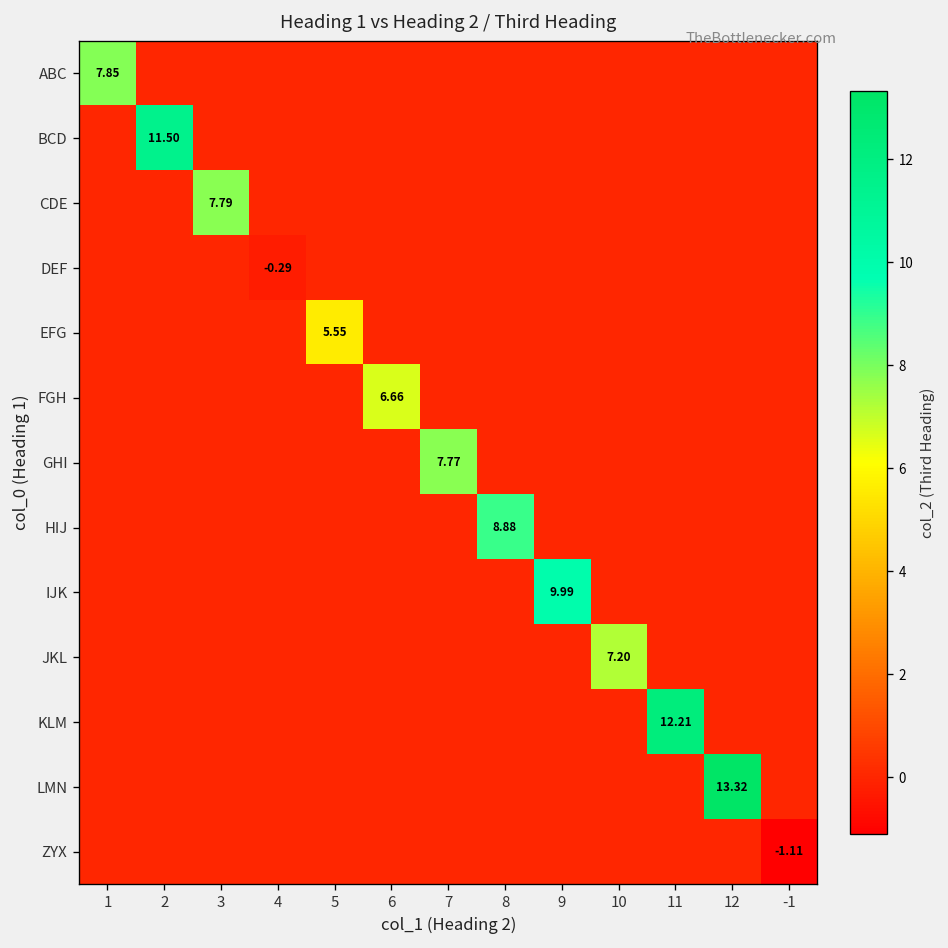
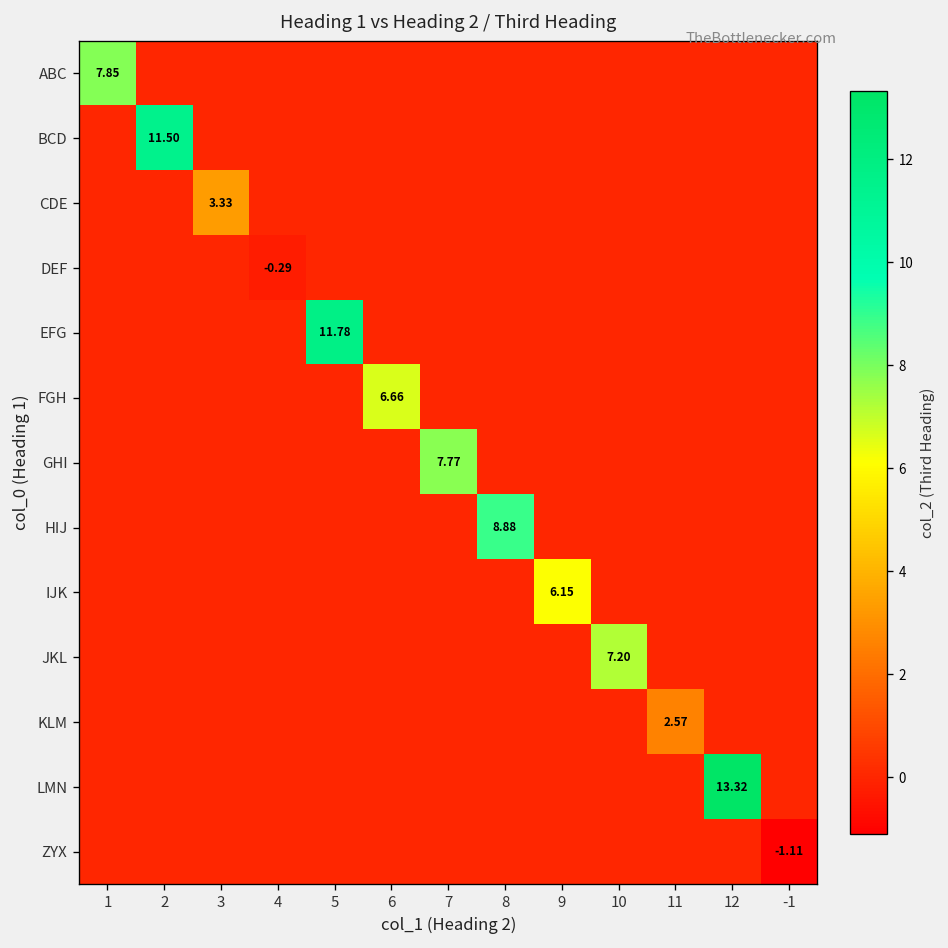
  {
    "ABC": {
      "1": 7.85
    },
    "BCD": {
      "2": 11.50
    },
    "CDE": {
-     "3": 7.79
+     "3": 3.33
    },
    "DEF": {
      "4": -0.29
    },
    "EFG": {
-     "5": 5.55
+     "5": 11.78
    },
    "FGH": {
      "6": 6.66
    },
    "GHI": {
      "7": 7.77
    },
    "HIJ": {
      "8": 8.88
    },
    "IJK": {
-     "9": 9.99
+     "9": 6.15
    },
    "JKL": {
      "10": 7.20
    },
    "KLM": {
-     "11": 12.21
+     "11": 2.57
    },
    "LMN": {
      "12": 13.32
    },
    "ZYX": {
      "-1": -1.11
    }
  }
